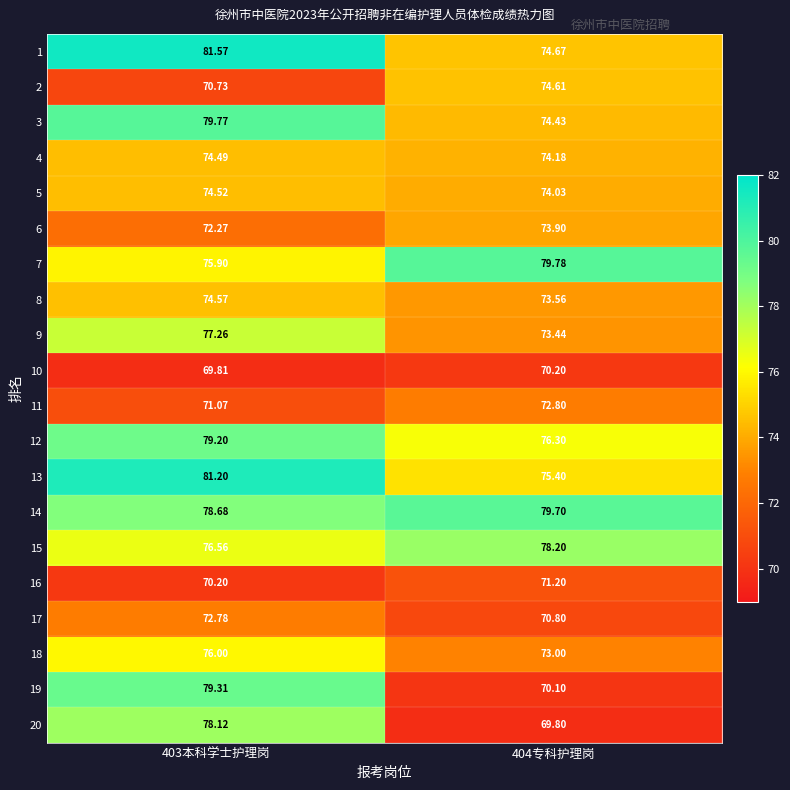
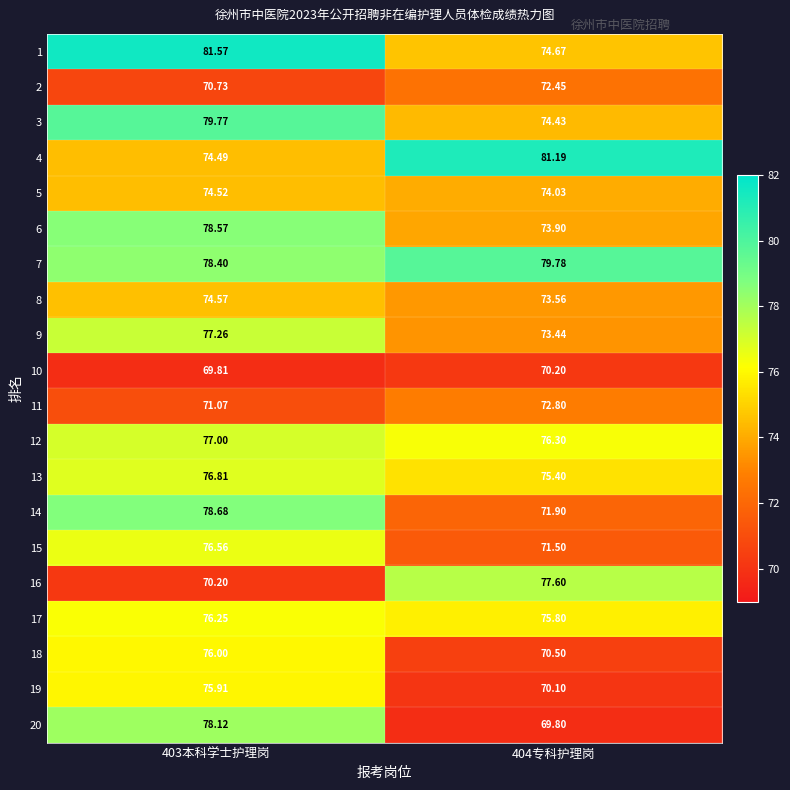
  {
    "1": {
      "403本科学士护理岗": 81.57,
      "404专科护理岗": 74.67
    },
    "2": {
      "403本科学士护理岗": 70.73,
-     "404专科护理岗": 74.61
+     "404专科护理岗": 72.45
    },
    "3": {
      "403本科学士护理岗": 79.77,
      "404专科护理岗": 74.43
    },
    "4": {
      "403本科学士护理岗": 74.49,
-     "404专科护理岗": 74.18
+     "404专科护理岗": 81.19
    },
    "5": {
      "403本科学士护理岗": 74.52,
      "404专科护理岗": 74.03
    },
    "6": {
-     "403本科学士护理岗": 72.27,
+     "403本科学士护理岗": 78.57,
      "404专科护理岗": 73.90
    },
    "7": {
-     "403本科学士护理岗": 75.90,
+     "403本科学士护理岗": 78.40,
      "404专科护理岗": 79.78
    },
    "8": {
      "403本科学士护理岗": 74.57,
      "404专科护理岗": 73.56
    },
    "9": {
      "403本科学士护理岗": 77.26,
      "404专科护理岗": 73.44
    },
    "10": {
      "403本科学士护理岗": 69.81,
      "404专科护理岗": 70.20
    },
    "11": {
      "403本科学士护理岗": 71.07,
      "404专科护理岗": 72.80
    },
    "12": {
-     "403本科学士护理岗": 79.20,
+     "403本科学士护理岗": 77.00,
      "404专科护理岗": 76.30
    },
    "13": {
-     "403本科学士护理岗": 81.20,
+     "403本科学士护理岗": 76.81,
      "404专科护理岗": 75.40
    },
    "14": {
      "403本科学士护理岗": 78.68,
-     "404专科护理岗": 79.70
+     "404专科护理岗": 71.90
    },
    "15": {
      "403本科学士护理岗": 76.56,
-     "404专科护理岗": 78.20
+     "404专科护理岗": 71.50
    },
    "16": {
      "403本科学士护理岗": 70.20,
-     "404专科护理岗": 71.20
+     "404专科护理岗": 77.60
    },
    "17": {
-     "403本科学士护理岗": 72.78,
-     "404专科护理岗": 70.80
+     "403本科学士护理岗": 76.25,
+     "404专科护理岗": 75.80
    },
    "18": {
      "403本科学士护理岗": 76.00,
-     "404专科护理岗": 73.00
+     "404专科护理岗": 70.50
    },
    "19": {
-     "403本科学士护理岗": 79.31,
+     "403本科学士护理岗": 75.91,
      "404专科护理岗": 70.10
    },
    "20": {
      "403本科学士护理岗": 78.12,
      "404专科护理岗": 69.80
    }
  }
